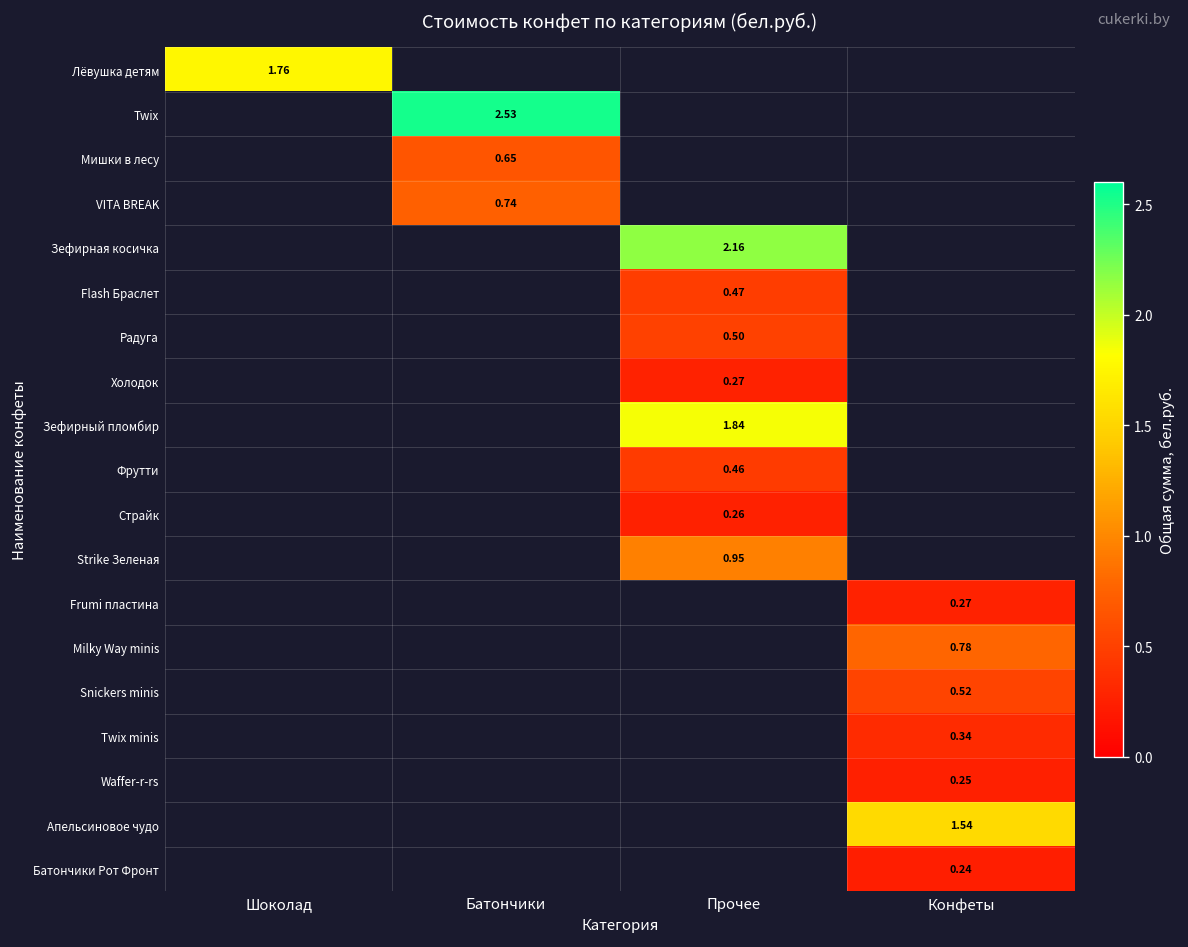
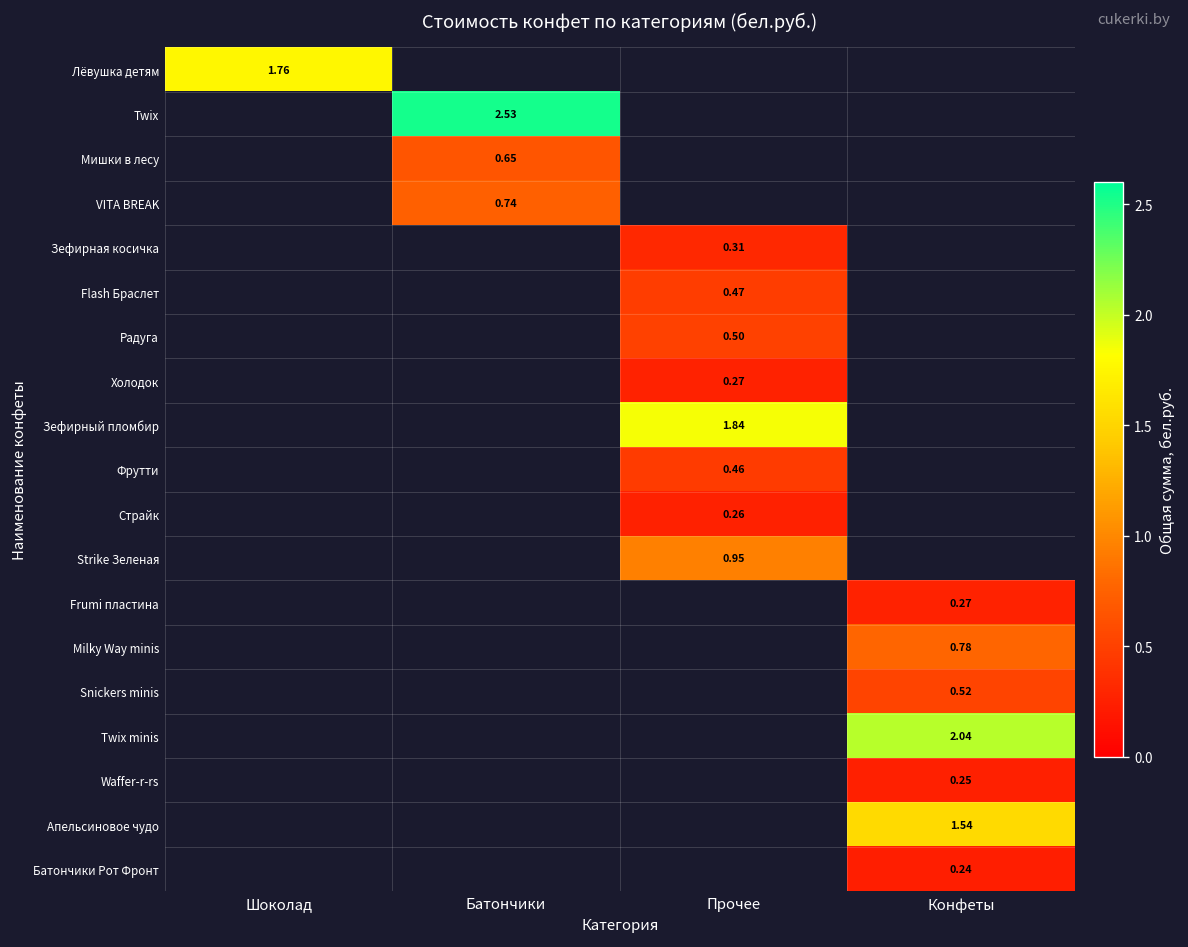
  {
    "Лёвушка детям": {
      "Шоколад": 1.76
    },
    "Twix": {
      "Батончики": 2.53
    },
    "Мишки в лесу": {
      "Батончики": 0.65
    },
    "VITA BREAK": {
      "Батончики": 0.74
    },
    "Зефирная косичка": {
-     "Прочее": 2.16
+     "Прочее": 0.31
    },
    "Flash Браслет": {
      "Прочее": 0.47
    },
    "Радуга": {
      "Прочее": 0.50
    },
    "Холодок": {
      "Прочее": 0.27
    },
    "Зефирный пломбир": {
      "Прочее": 1.84
    },
    "Фрутти": {
      "Прочее": 0.46
    },
    "Страйк": {
      "Прочее": 0.26
    },
    "Strike Зеленая": {
      "Прочее": 0.95
    },
    "Frumi пластина": {
      "Конфеты": 0.27
    },
    "Milky Way minis": {
      "Конфеты": 0.78
    },
    "Snickers minis": {
      "Конфеты": 0.52
    },
    "Twix minis": {
-     "Конфеты": 0.34
+     "Конфеты": 2.04
    },
    "Waffer-r-rs": {
      "Конфеты": 0.25
    },
    "Апельсиновое чудо": {
      "Конфеты": 1.54
    },
    "Батончики Рот Фронт": {
      "Конфеты": 0.24
    }
  }
